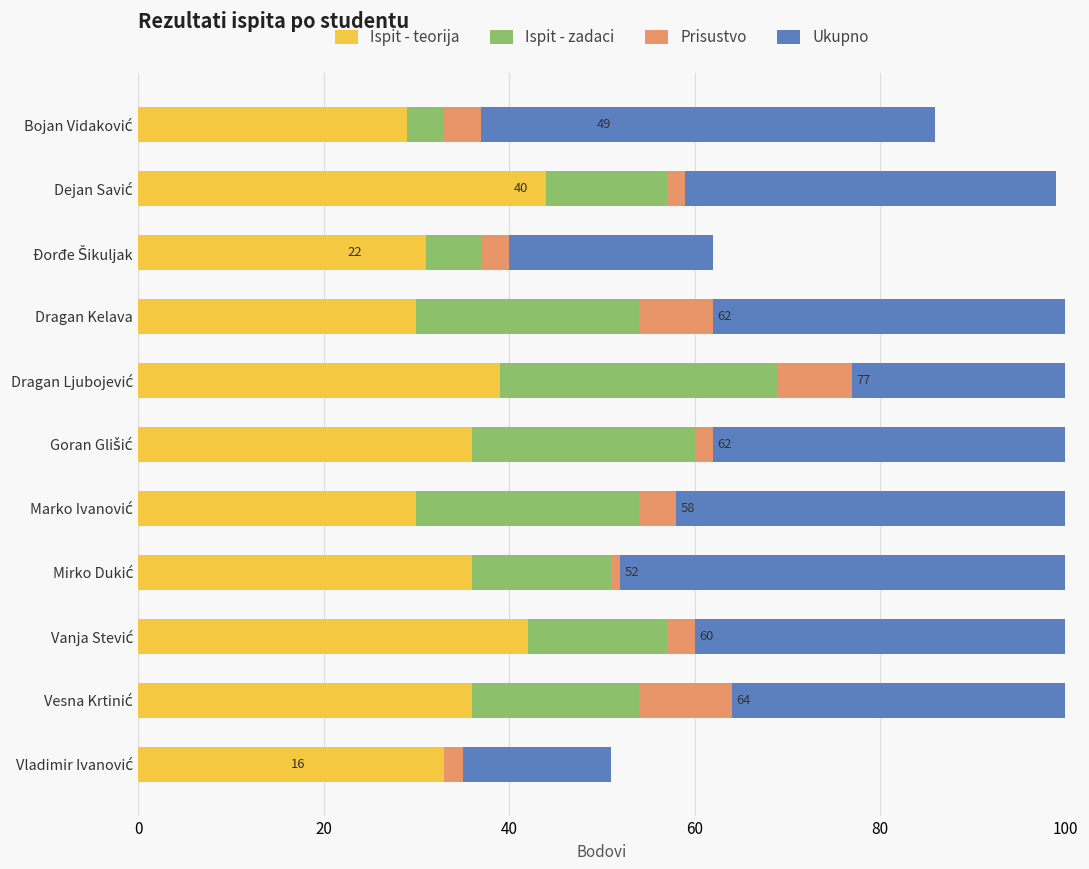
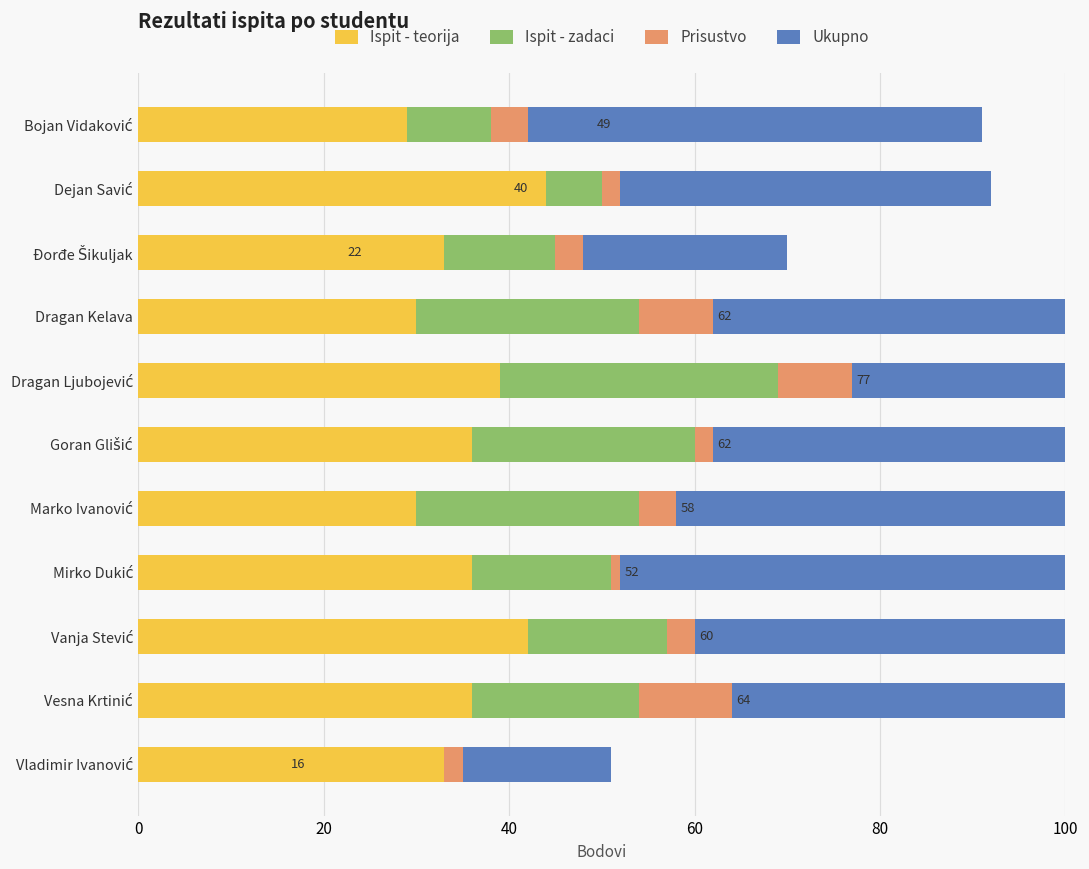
  {
    "Ispit - teorija": {
      "Bojan Vidaković": 29,
-     "Đorđe Šikuljak": 31,
+     "Đorđe Šikuljak": 33,
      "Dragan Kelava": 30,
      "Dragan Ljubojević": 39,
      "Goran Glišić": 36,
      "Marko Ivanović": 30,
      "Mirko Dukić": 36,
      "Vanja Stević": 42,
      "Vesna Krtinić": 36
    },
    "Ispit - zadaci": {
-     "Bojan Vidaković": 4,
-     "Dejan Savić": 13,
-     "Đorđe Šikuljak": 6,
+     "Bojan Vidaković": 9,
+     "Dejan Savić": 6,
+     "Đorđe Šikuljak": 12,
      "Dragan Kelava": 24,
      "Dragan Ljubojević": 30,
      "Goran Glišić": 24,
      "Marko Ivanović": 24,
      "Mirko Dukić": 15,
      "Vanja Stević": 15,
      "Vesna Krtinić": 18,
      "Vladimir Ivanović": 0
    },
    "Prisustvo": {
      "Bojan Vidaković": 4,
      "Dejan Savić": 2,
      "Đorđe Šikuljak": 3,
      "Dragan Kelava": 8,
      "Dragan Ljubojević": 8,
      "Goran Glišić": 2,
      "Marko Ivanović": 4,
      "Mirko Dukić": 1,
      "Vanja Stević": 3,
      "Vesna Krtinić": 10,
      "Vladimir Ivanović": 2
    },
    "Ukupno": {
      "Bojan Vidaković": 49
    }
  }
